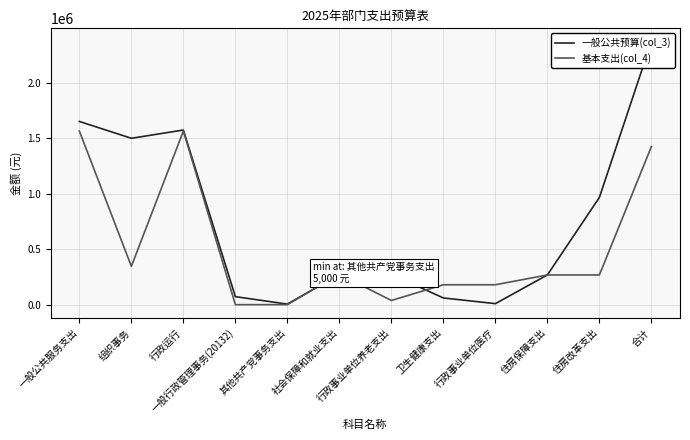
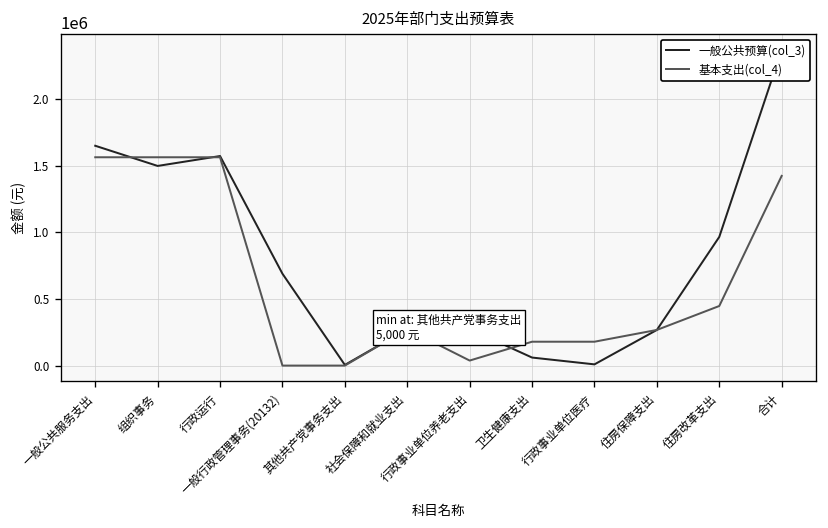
  {
    "一般公共预算(col_3)": {
      "一般公共服务支出": 1650000,
      "组织事务": 1500000,
-     "一般行政管理事务(20132)": 70000,
+     "一般行政管理事务(20132)": 690000,
      "卫生健康支出": 60000,
      "行政事业单位医疗": 10000,
      "住房改革支出": 970000
    },
    "基本支出(col_4)": {
      "一般公共服务支出": 1560000,
-     "组织事务": 350000,
+     "组织事务": 1560000,
      "一般行政管理事务(20132)": 0,
      "行政事业单位养老支出": 40000,
      "卫生健康支出": 180000,
      "行政事业单位医疗": 180000,
-     "住房改革支出": 270000,
+     "住房改革支出": 450000,
      "合计": 1420000
    }
  }
